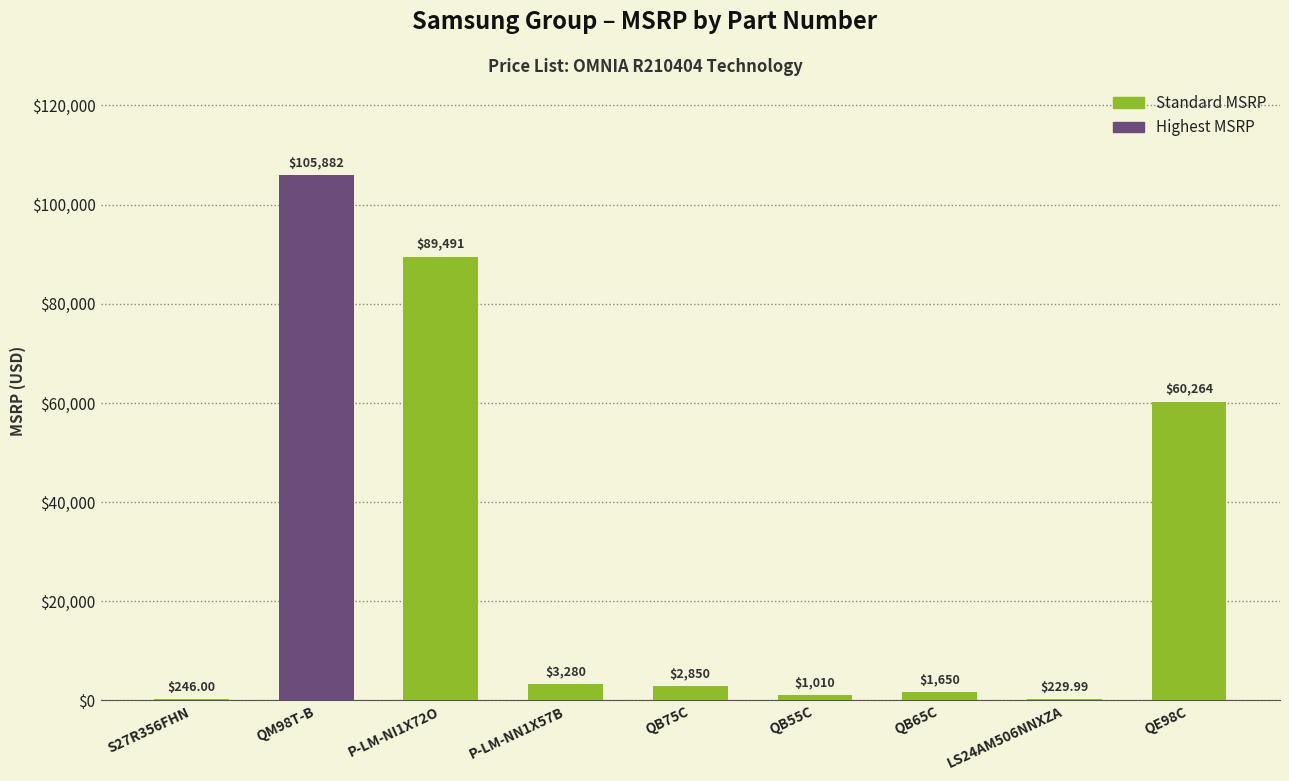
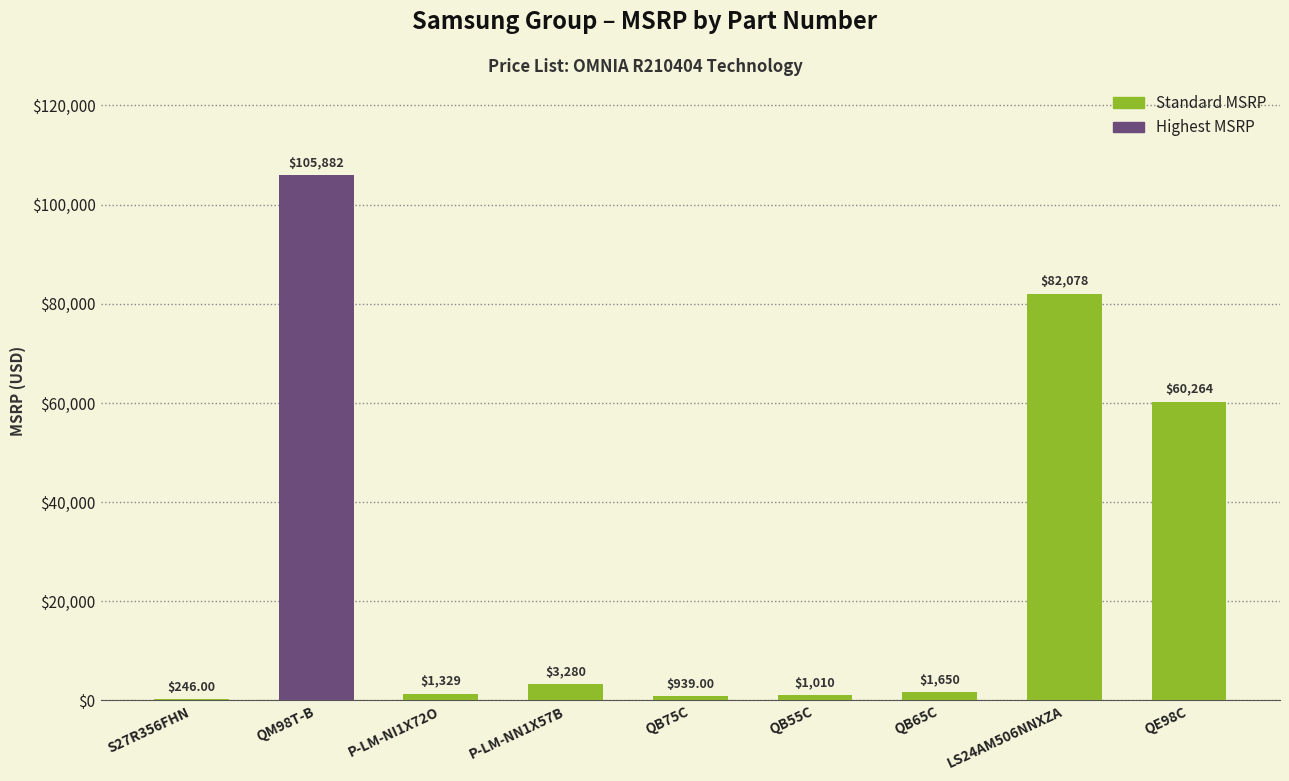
  {
    "S27R356FHN": "$246.00",
    "QM98T-B": "$105,882",
-   "P-LM-NI1X72O": "$89,491",
+   "P-LM-NI1X72O": "$1,329",
    "P-LM-NN1X57B": "$3,280",
-   "QB75C": "$2,850",
+   "QB75C": "$939.00",
    "QB55C": "$1,010",
    "QB65C": "$1,650",
-   "LS24AM506NNXZA": "$229.99",
+   "LS24AM506NNXZA": "$82,078",
    "QE98C": "$60,264"
  }
